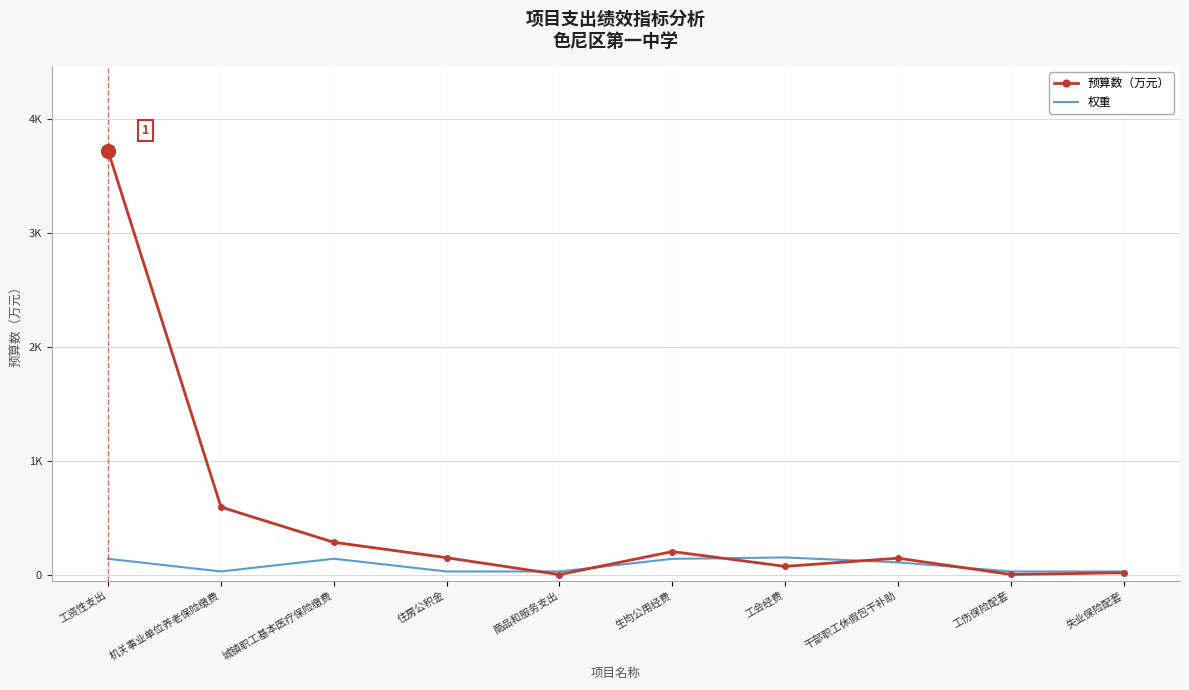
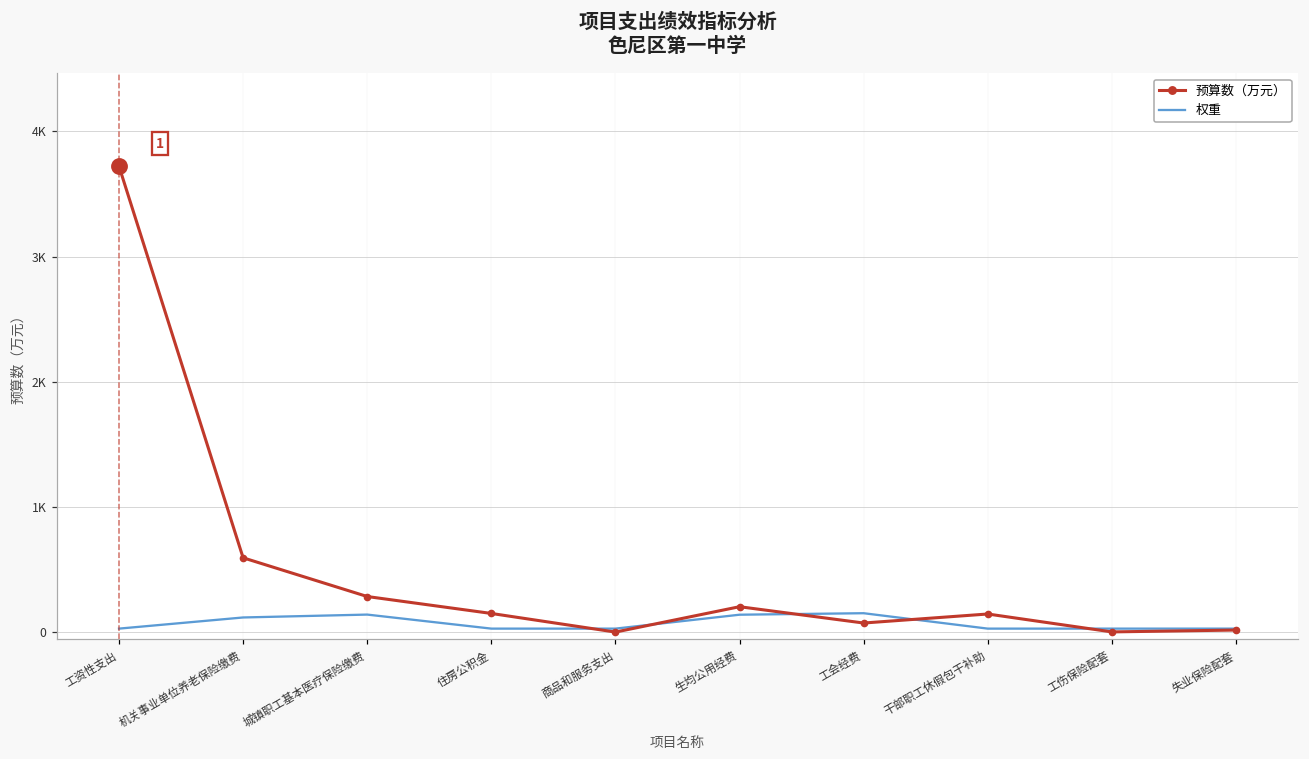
  {
    "权重": {
-     "工资性支出": 140,
-     "机关事业单位养老保险缴费": 30,
+     "工资性支出": 30,
+     "机关事业单位养老保险缴费": 120,
      "城镇职工基本医疗保险缴费": 140,
      "住房公积金": 30,
      "商品和服务支出": 30,
      "生均公用经费": 140,
      "工会经费": 150,
-     "干部职工休假包干补助": 110,
+     "干部职工休假包干补助": 30,
      "工伤保险配套": 30
    }
  }
